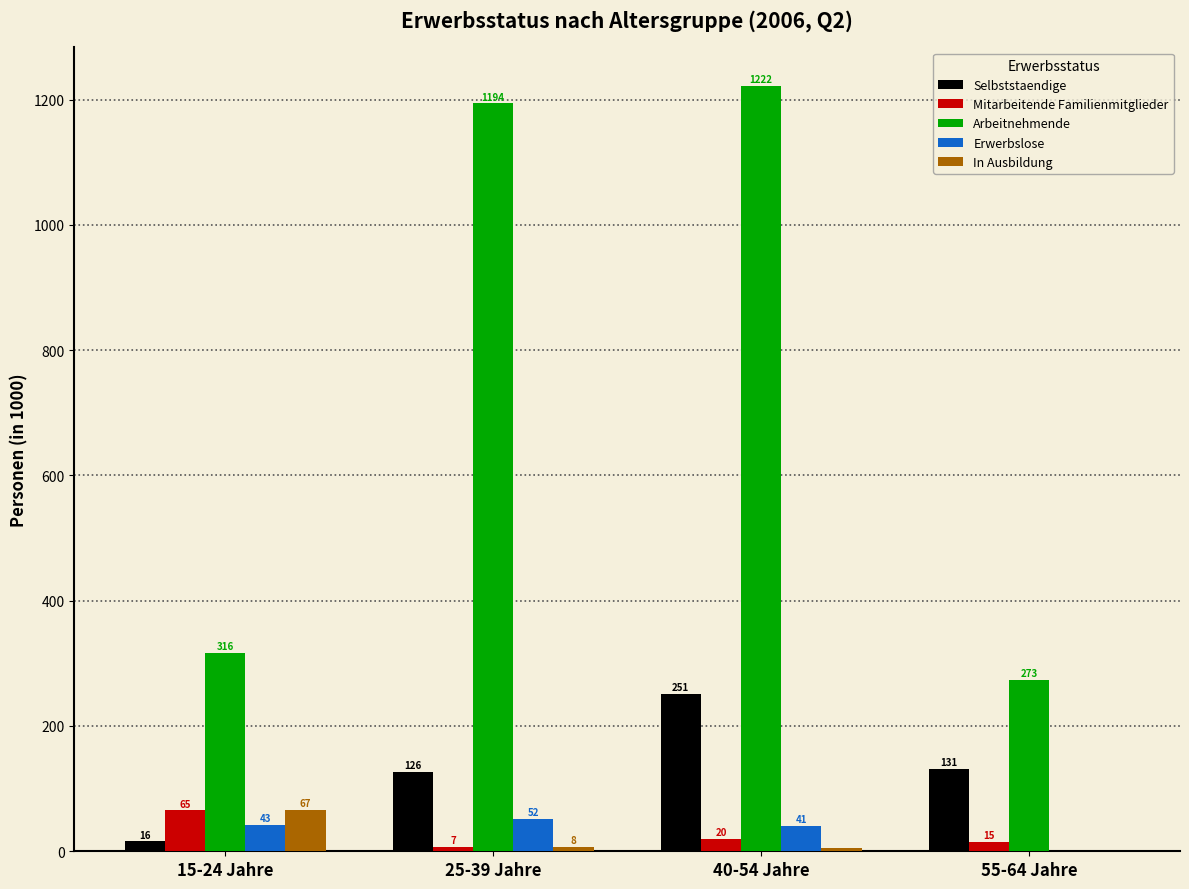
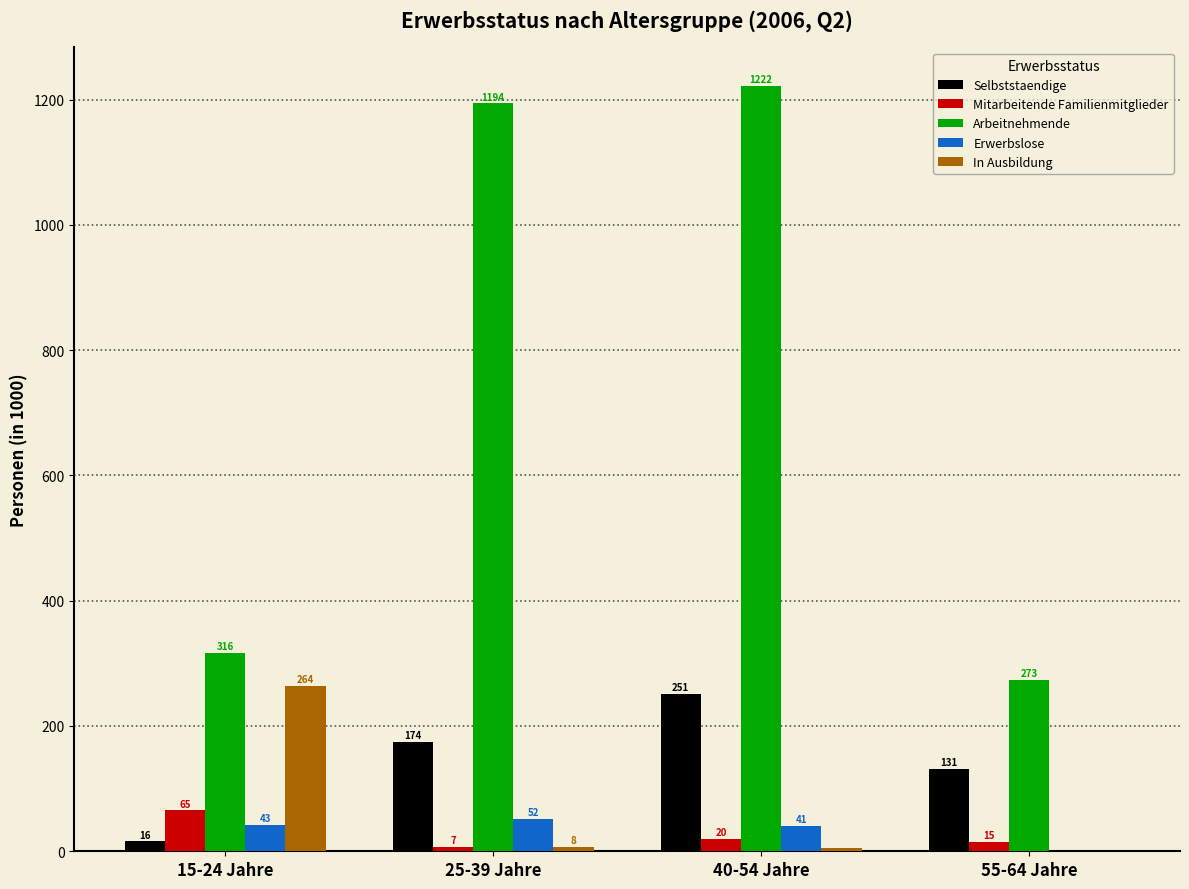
  {
    "Selbststaendige": {
      "15-24 Jahre": 16,
-     "25-39 Jahre": 126,
+     "25-39 Jahre": 174,
      "40-54 Jahre": 251,
      "55-64 Jahre": 131
    },
    "Mitarbeitende Familienmitglieder": {
      "15-24 Jahre": 65,
      "25-39 Jahre": 7,
      "40-54 Jahre": 20,
      "55-64 Jahre": 15
    },
    "Arbeitnehmende": {
      "15-24 Jahre": 316,
      "25-39 Jahre": 1194,
      "40-54 Jahre": 1222,
      "55-64 Jahre": 273
    },
    "Erwerbslose": {
      "15-24 Jahre": 43,
      "25-39 Jahre": 52,
      "40-54 Jahre": 41
    },
    "In Ausbildung": {
-     "15-24 Jahre": 67,
+     "15-24 Jahre": 264,
      "25-39 Jahre": 8
    }
  }
